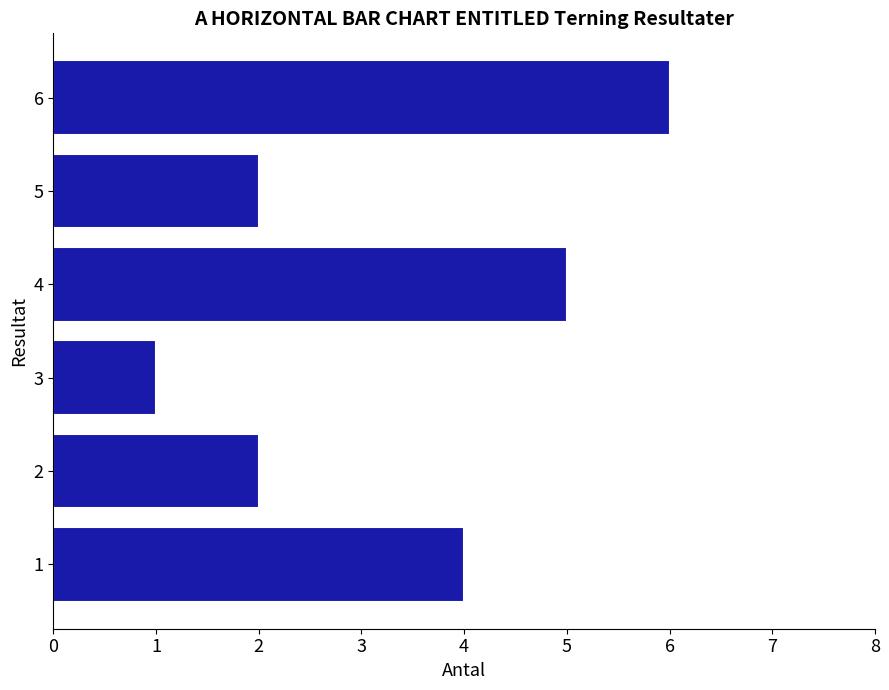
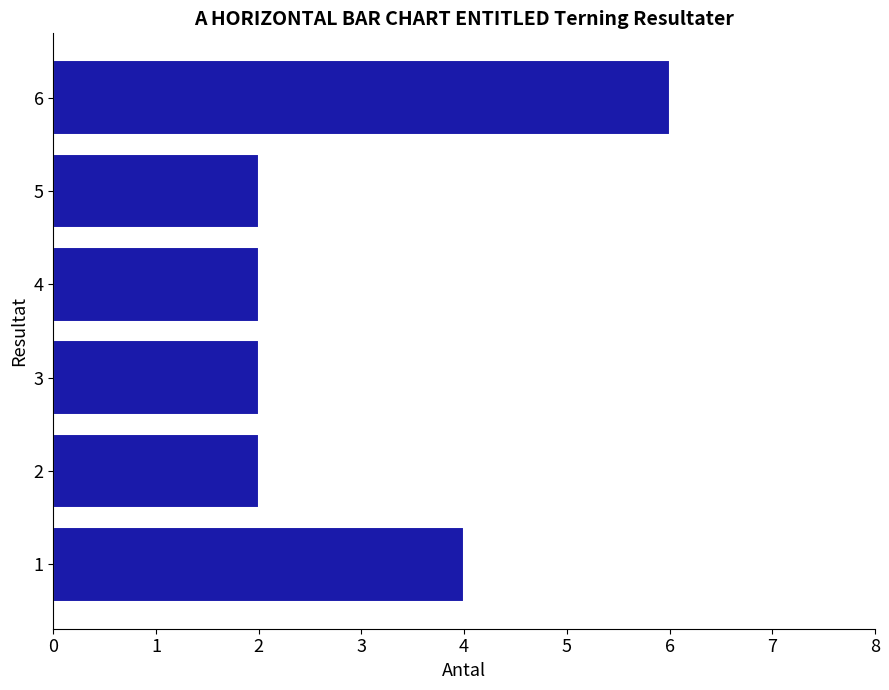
  {
    "6": 6,
    "5": 2,
-   "4": 5,
-   "3": 1,
+   "4": 2,
+   "3": 2,
    "2": 2,
    "1": 4
  }
